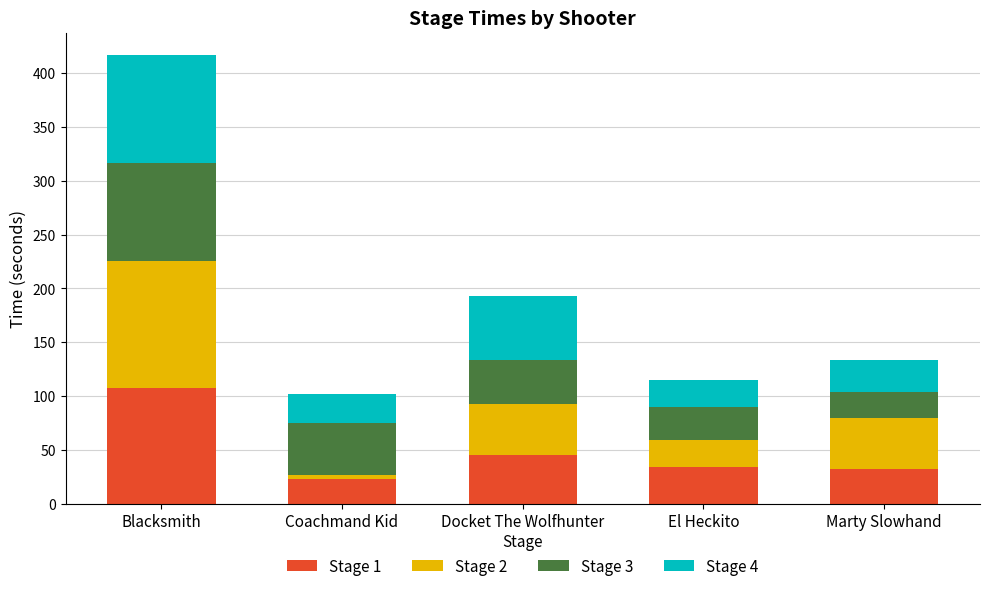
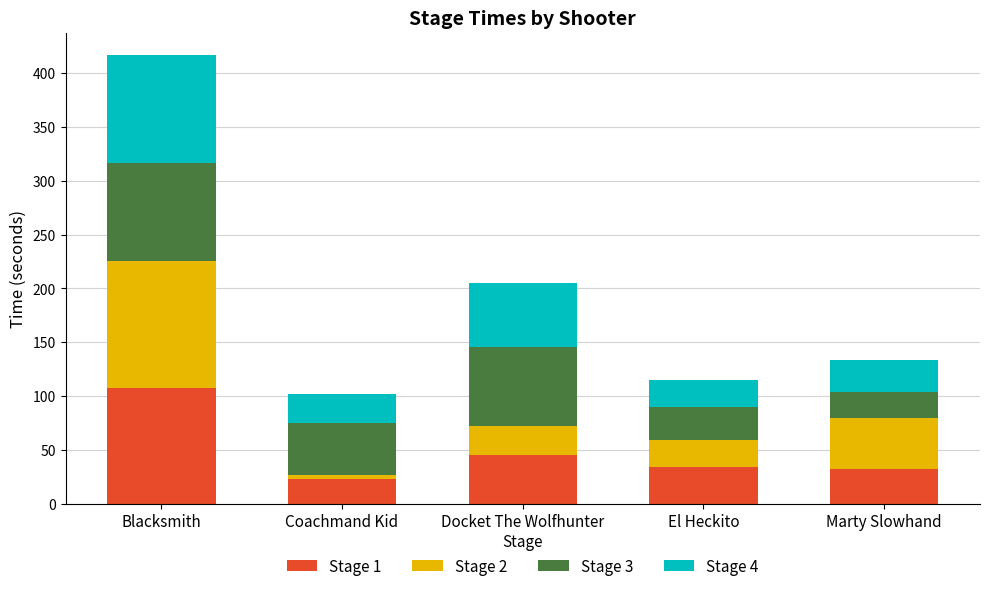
  {
    "Stage 1": {
      "Blacksmith": 107,
      "Coachmand Kid": 23,
      "Docket The Wolfhunter": 45,
      "El Heckito": 34,
      "Marty Slowhand": 32
    },
    "Stage 2": {
      "Blacksmith": 118,
      "Coachmand Kid": 4,
-     "Docket The Wolfhunter": 48,
+     "Docket The Wolfhunter": 27,
      "El Heckito": 25,
      "Marty Slowhand": 47
    },
    "Stage 3": {
      "Blacksmith": 91,
      "Coachmand Kid": 48,
-     "Docket The Wolfhunter": 41,
+     "Docket The Wolfhunter": 74,
      "El Heckito": 31,
      "Marty Slowhand": 24
    },
    "Stage 4": {
      "Blacksmith": 100,
      "Coachmand Kid": 28,
      "Docket The Wolfhunter": 59,
      "El Heckito": 25,
      "Marty Slowhand": 30
    }
  }
